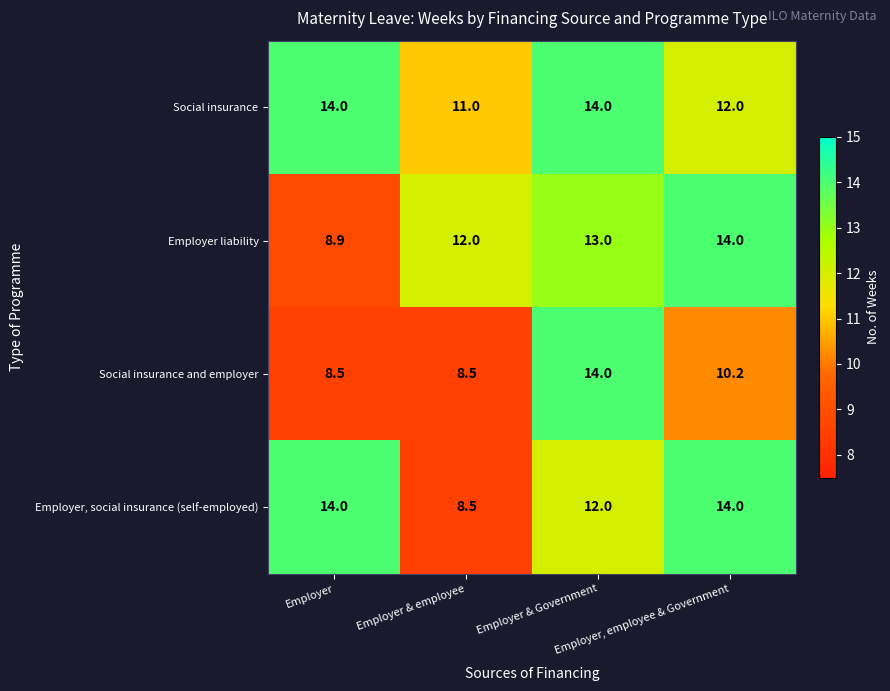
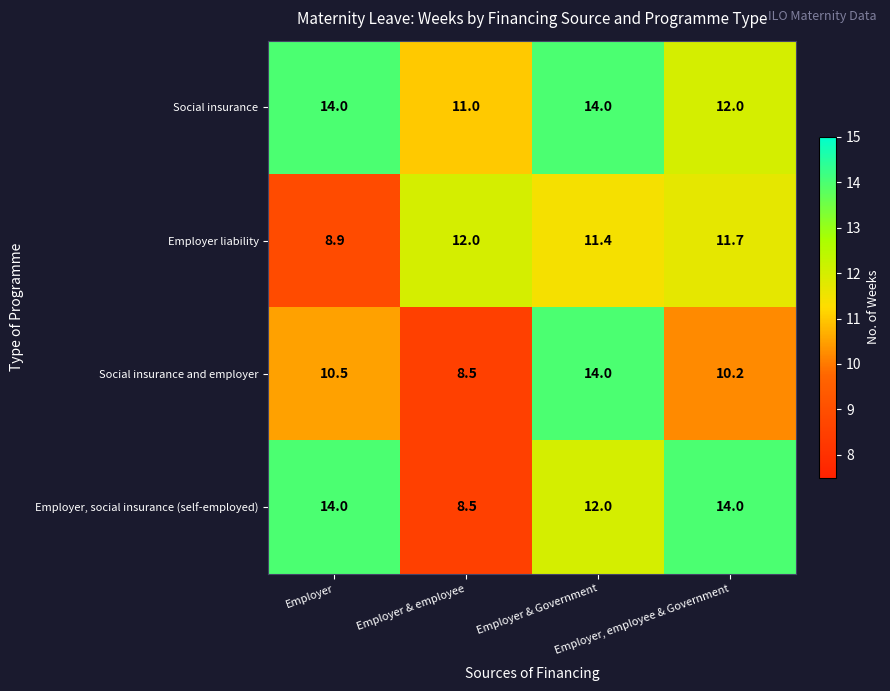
  {
    "Social insurance": {
      "Employer": 14.0,
      "Employer & employee": 11.0,
      "Employer & Government": 14.0,
      "Employer, employee & Government": 12.0
    },
    "Employer liability": {
      "Employer": 8.9,
      "Employer & employee": 12.0,
-     "Employer & Government": 13.0,
-     "Employer, employee & Government": 14.0
+     "Employer & Government": 11.4,
+     "Employer, employee & Government": 11.7
    },
    "Social insurance and employer": {
-     "Employer": 8.5,
+     "Employer": 10.5,
      "Employer & employee": 8.5,
      "Employer & Government": 14.0,
      "Employer, employee & Government": 10.2
    },
    "Employer, social insurance (self-employed)": {
      "Employer": 14.0,
      "Employer & employee": 8.5,
      "Employer & Government": 12.0,
      "Employer, employee & Government": 14.0
    }
  }
